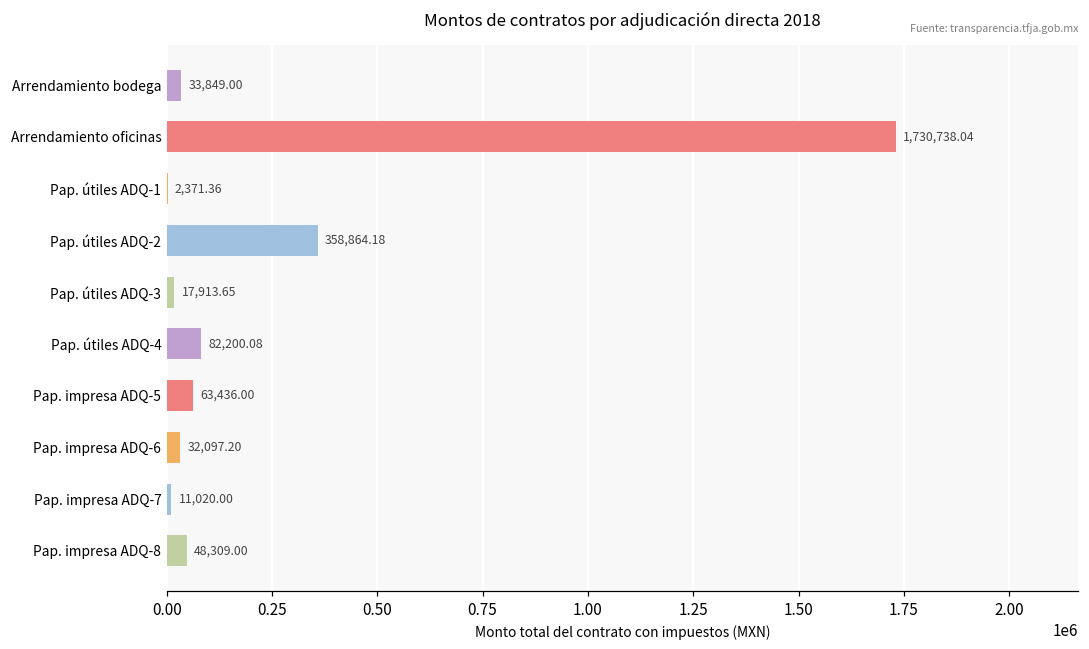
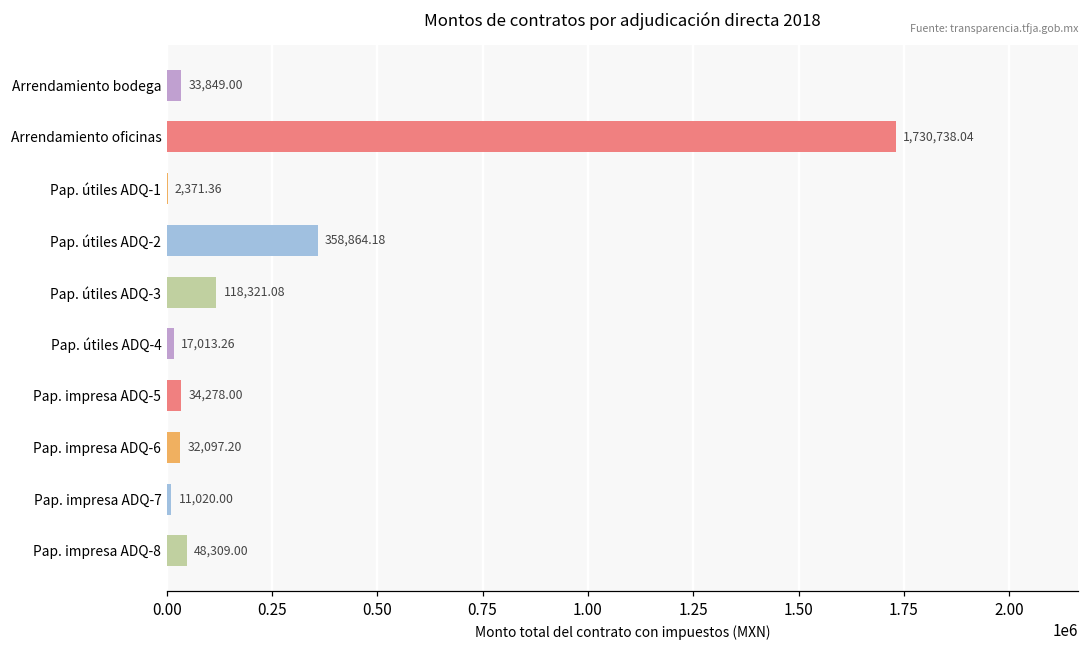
  {
    "Arrendamiento bodega": "33,849.00",
    "Arrendamiento oficinas": "1,730,738.04",
    "Pap. útiles ADQ-1": "2,371.36",
    "Pap. útiles ADQ-2": "358,864.18",
-   "Pap. útiles ADQ-3": "17,913.65",
-   "Pap. útiles ADQ-4": "82,200.08",
-   "Pap. impresa ADQ-5": "63,436.00",
+   "Pap. útiles ADQ-3": "118,321.08",
+   "Pap. útiles ADQ-4": "17,013.26",
+   "Pap. impresa ADQ-5": "34,278.00",
    "Pap. impresa ADQ-6": "32,097.20",
    "Pap. impresa ADQ-7": "11,020.00",
    "Pap. impresa ADQ-8": "48,309.00"
  }
